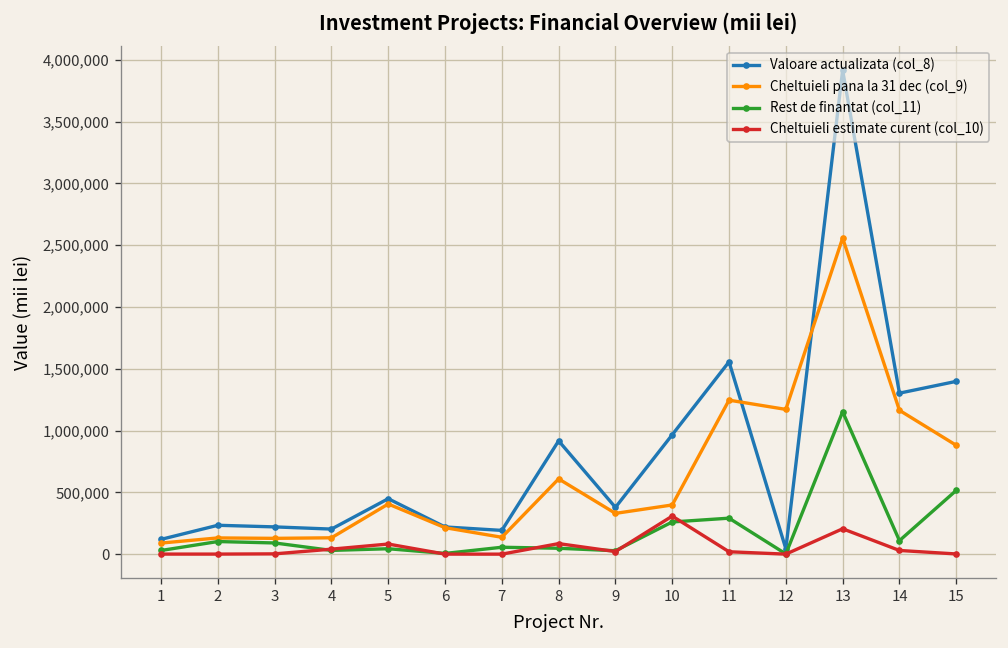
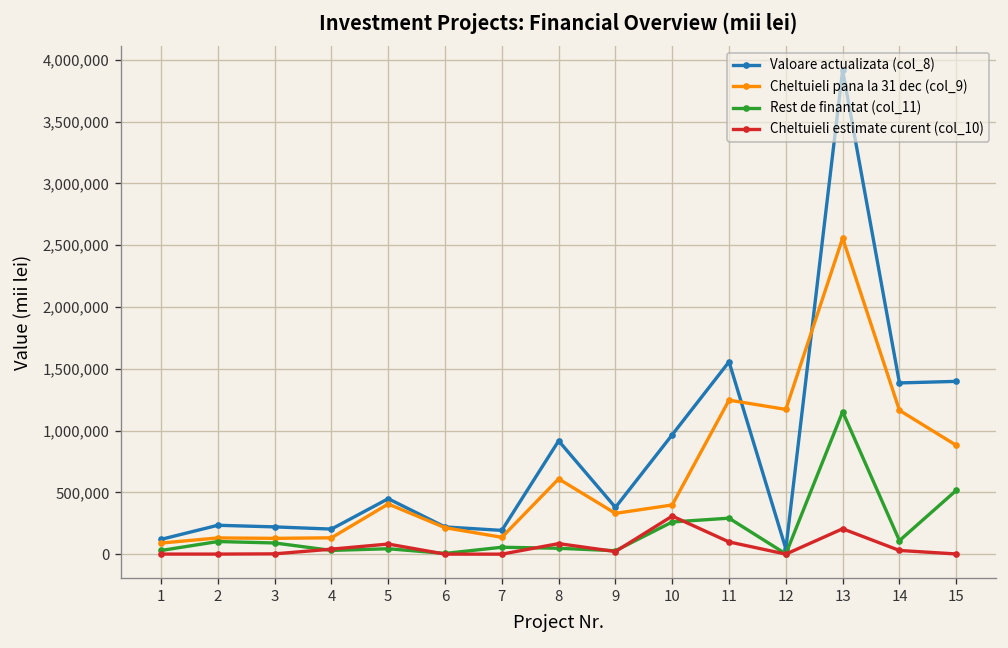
  {
    "Valoare actualizata (col_8)": {
      "1": "120,000",
      "2": "230,000",
      "3": "220,000",
      "4": "200,000",
      "5": "450,000",
      "7": "190,000",
      "8": "920,000",
      "9": "380,000",
      "10": "970,000",
      "11": "1,560,000",
      "12": "40,000",
-     "14": "1,300,000",
+     "14": "1,390,000",
      "15": "1,400,000"
    },
    "Cheltuieli pana la 31 dec (col_9)": {
      "1": "90,000",
      "2": "130,000",
      "3": "130,000",
      "4": "130,000",
      "5": "410,000",
      "7": "140,000",
      "8": "610,000",
      "9": "330,000",
      "10": "400,000",
      "11": "1,250,000",
      "12": "1,170,000",
      "13": "2,560,000",
      "14": "1,160,000",
      "15": "880,000"
    },
    "Rest de finantat (col_11)": {
      "1": "30,000",
      "2": "100,000",
      "3": "90,000",
      "5": "40,000",
      "7": "60,000",
      "8": "50,000",
      "10": "260,000",
      "11": "290,000",
      "13": "1,150,000",
      "14": "110,000",
      "15": "520,000"
    },
    "Cheltuieli estimate curent (col_10)": {
      "1": "0",
      "2": "0",
      "3": "0",
      "5": "80,000",
      "7": "0",
      "8": "90,000",
      "10": "310,000",
-     "11": "20,000",
+     "11": "100,000",
      "13": "210,000",
      "14": "30,000",
      "15": "0"
    }
  }
